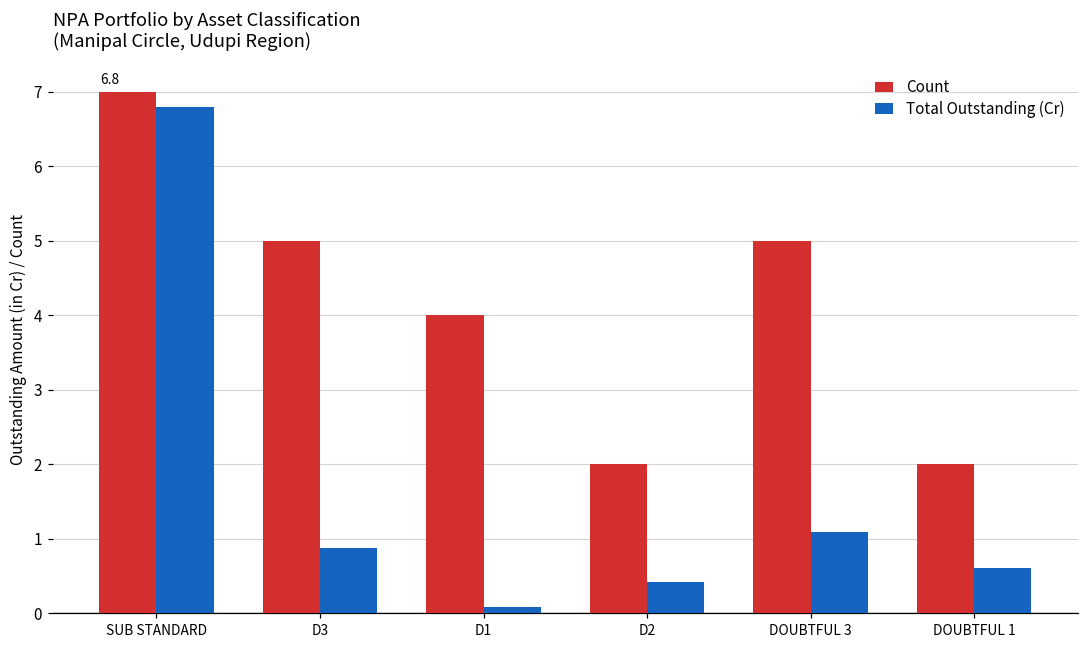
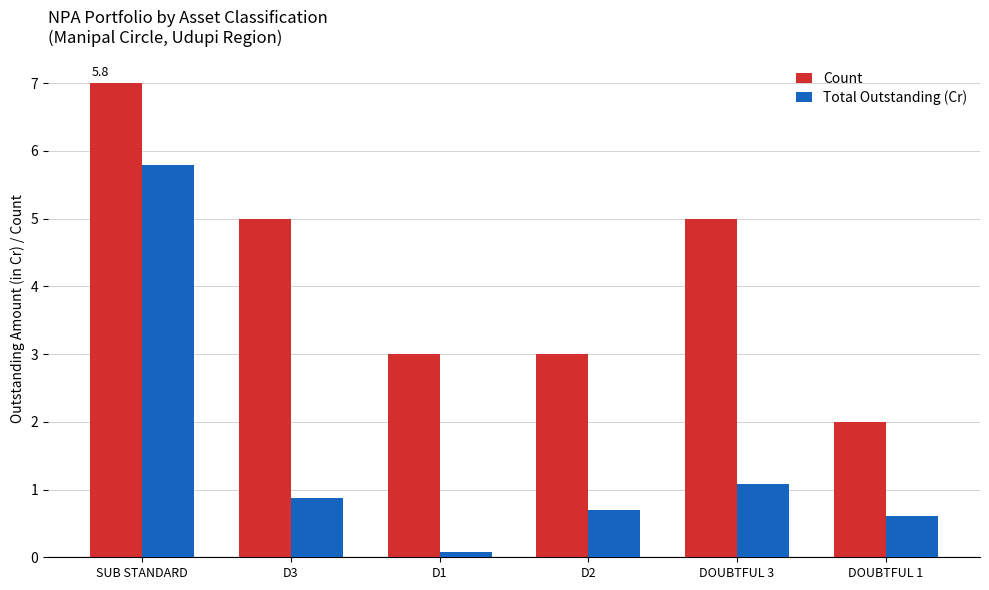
  {
    "Count": {
      "D3": 5,
-     "D1": 4,
-     "D2": 2,
+     "D1": 3,
+     "D2": 3,
      "DOUBTFUL 3": 5,
      "DOUBTFUL 1": 2
    },
    "Total Outstanding (Cr)": {
-     "SUB STANDARD": 6.8,
-     "D2": 0.4
+     "SUB STANDARD": 5.8,
+     "D2": 0.7
    }
  }
